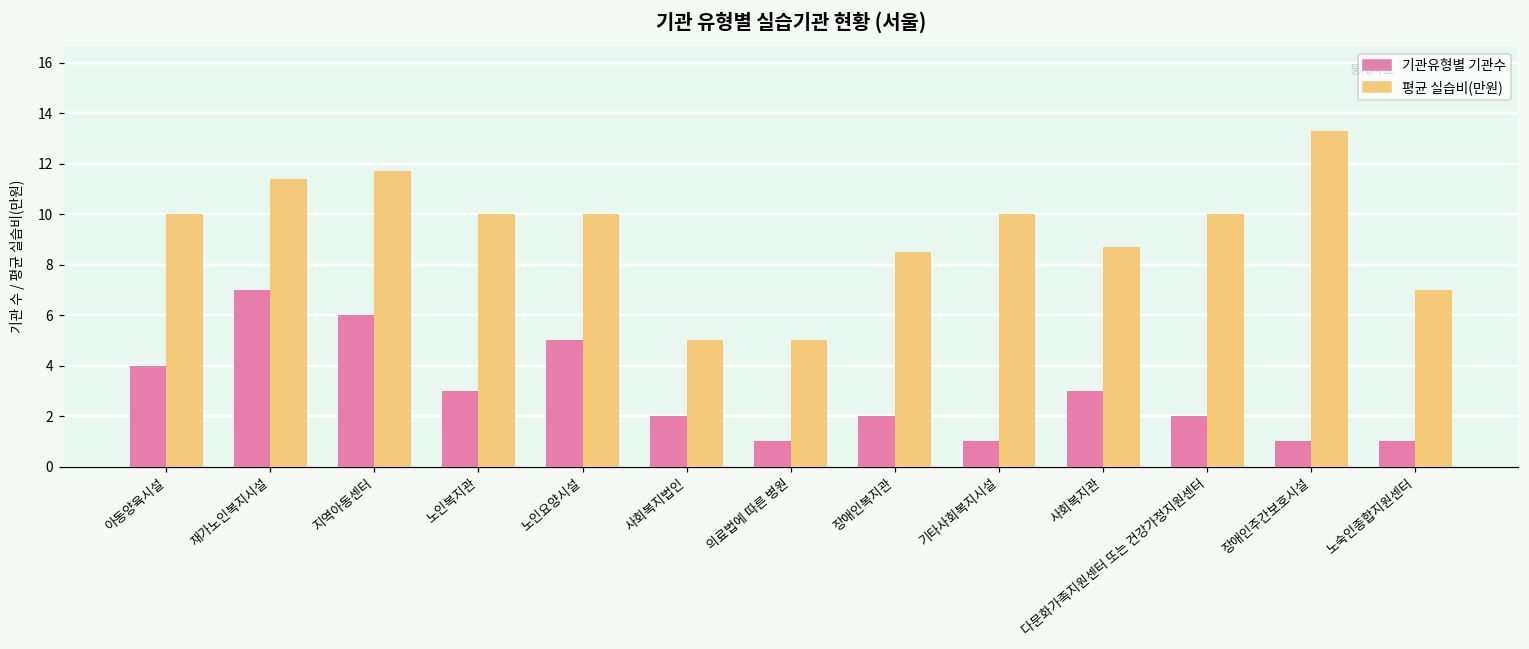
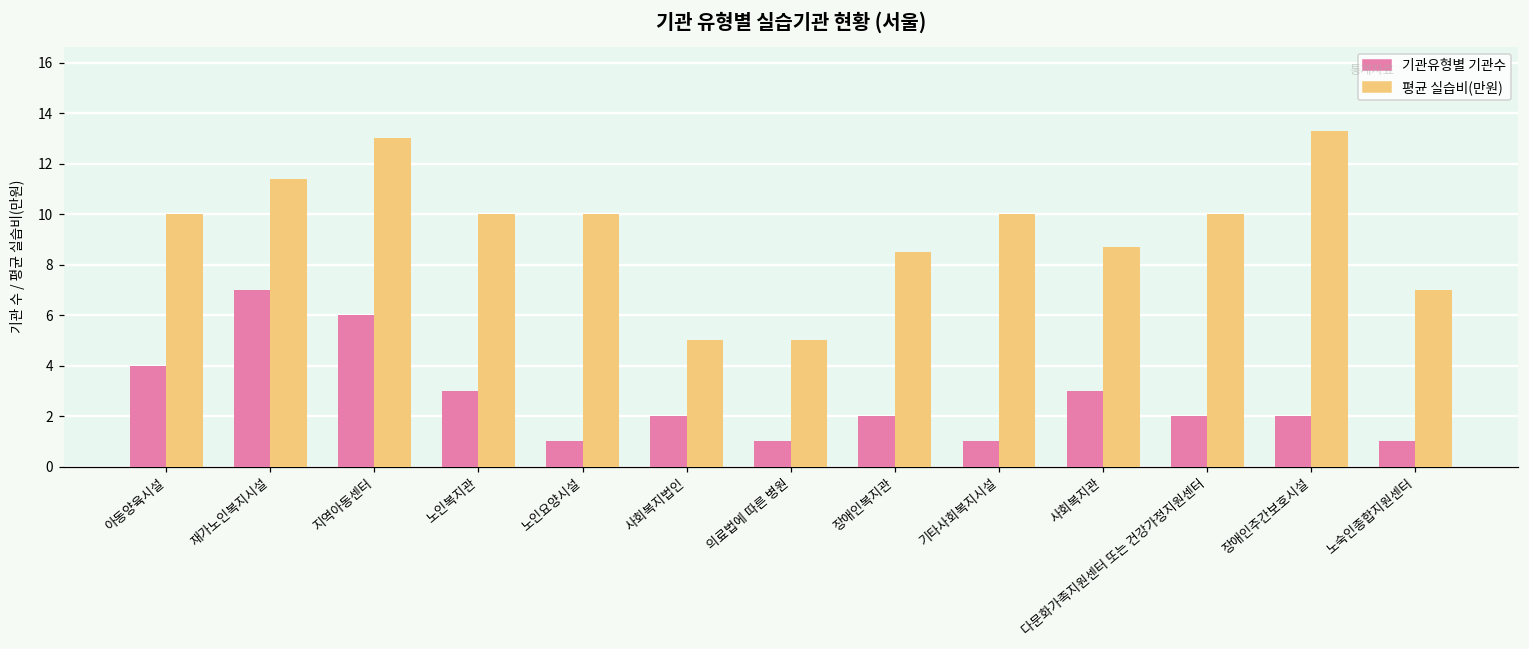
  {
    "기관유형별 기관수": {
      "아동양육시설": 4,
      "재가노인복지시설": 7,
      "지역아동센터": 6,
      "노인복지관": 3,
-     "노인요양시설": 5,
+     "노인요양시설": 1,
      "사회복지법인": 2,
      "의료법에 따른 병원": 1,
      "장애인복지관": 2,
      "기타사회복지시설": 1,
      "사회복지관": 3,
      "다문화가족지원센터 또는 건강가정지원센터": 2,
-     "장애인주간보호시설": 1,
+     "장애인주간보호시설": 2,
      "노숙인종합지원센터": 1
    },
    "평균 실습비(만원)": {
      "아동양육시설": 10.0,
      "재가노인복지시설": 11.4,
-     "지역아동센터": 11.7,
+     "지역아동센터": 13.0,
      "노인복지관": 10.0,
      "노인요양시설": 10.0,
      "사회복지법인": 5.0,
      "의료법에 따른 병원": 5.0,
      "장애인복지관": 8.5,
      "기타사회복지시설": 10.0,
      "사회복지관": 8.7,
      "다문화가족지원센터 또는 건강가정지원센터": 10.0,
      "장애인주간보호시설": 13.3,
      "노숙인종합지원센터": 7.0
    }
  }
